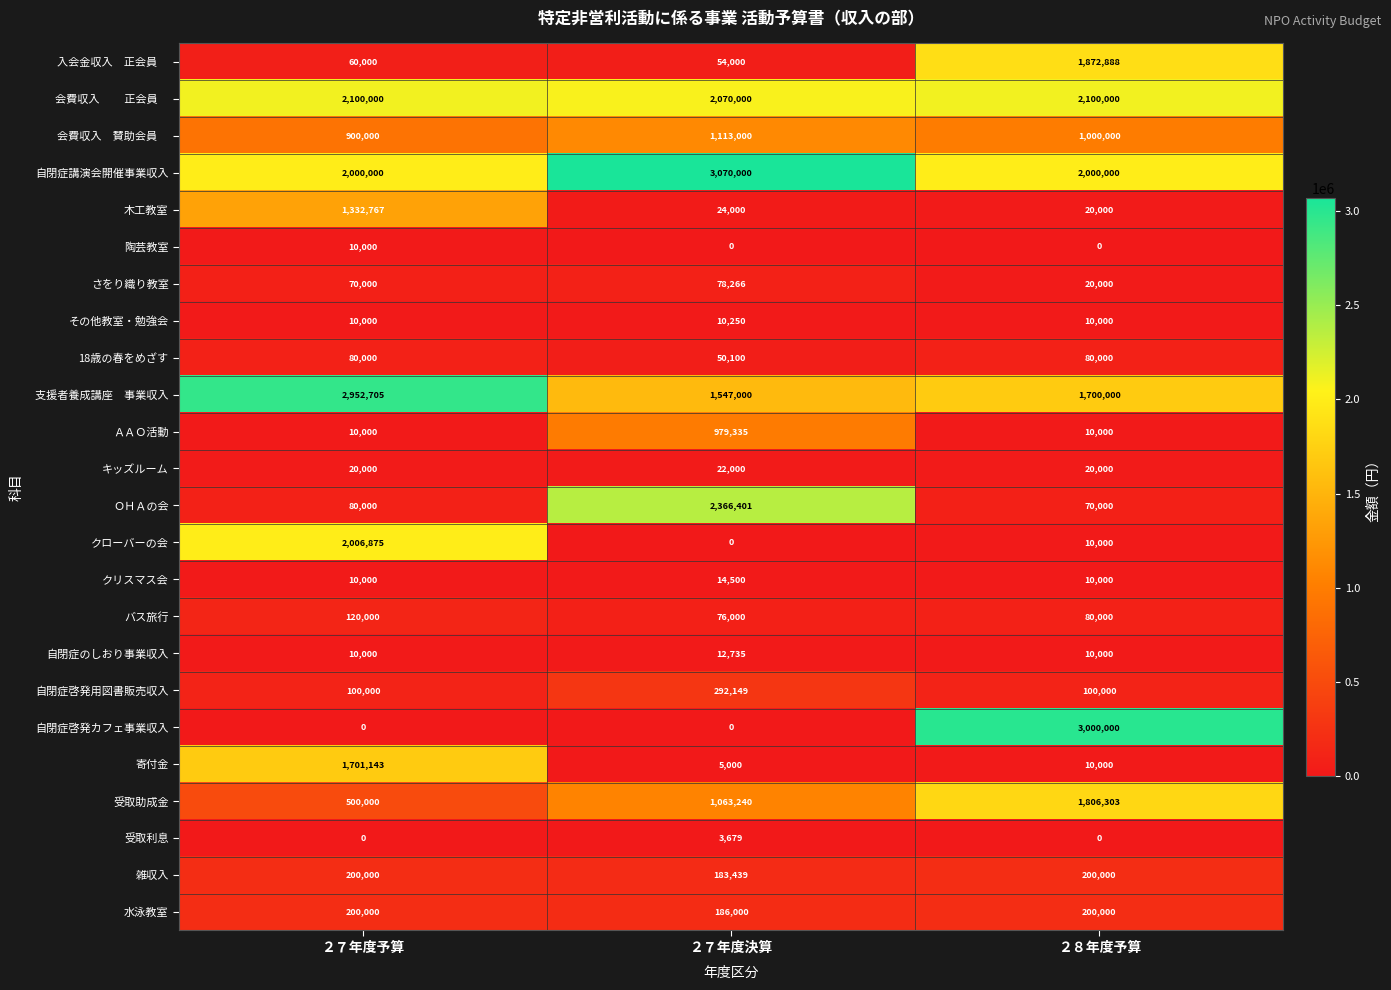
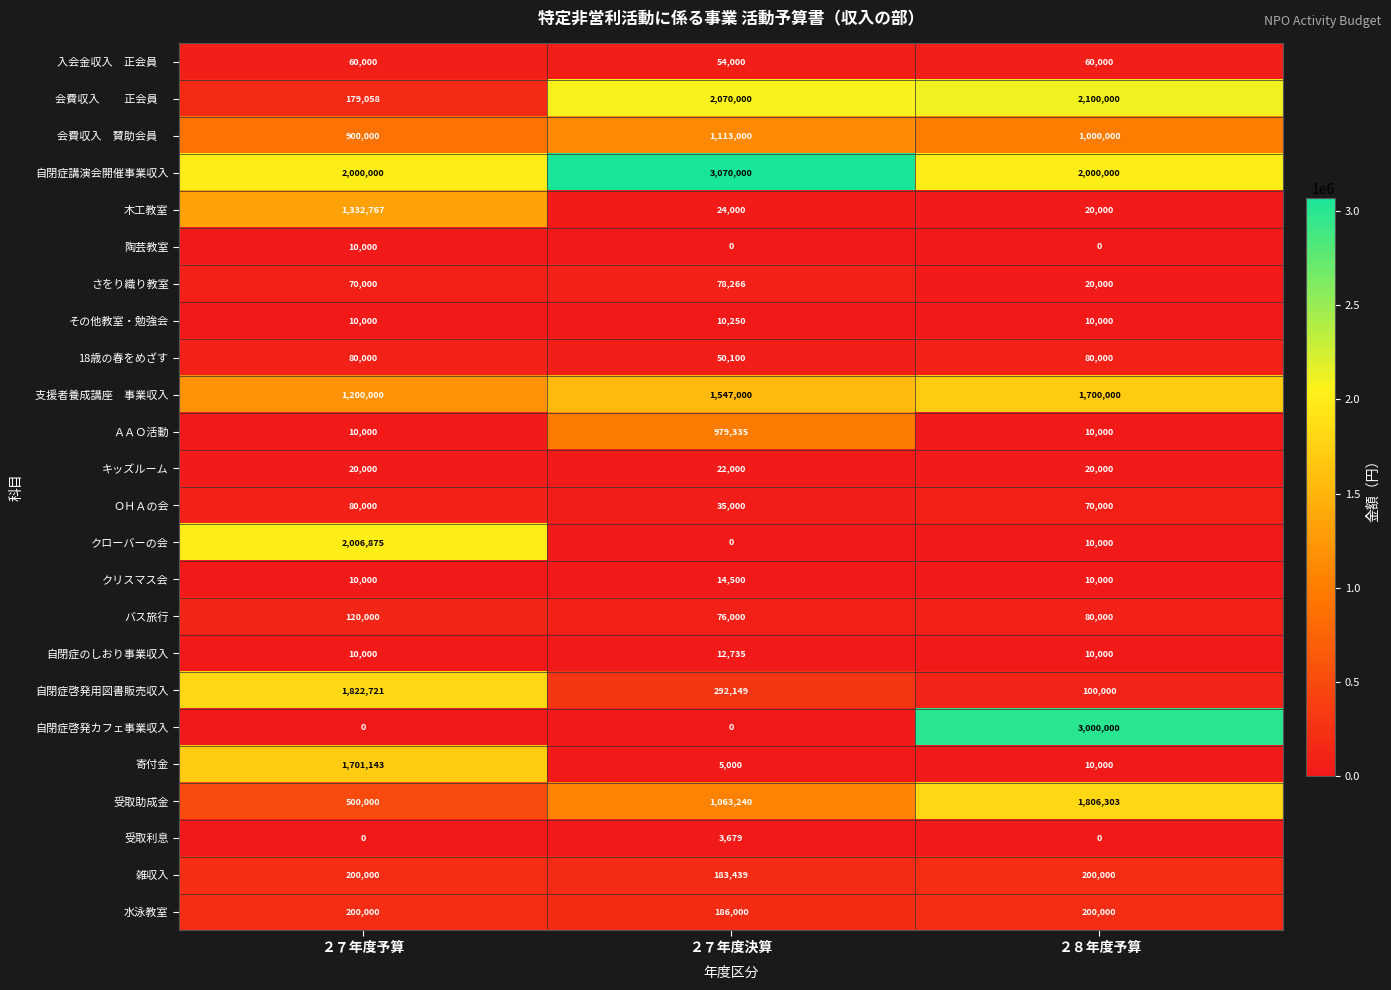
  {
    "入会金収入 正会員": {
      "２７年度予算": "60,000",
      "２７年度決算": "54,000",
-     "２８年度予算": "1,872,888"
+     "２８年度予算": "60,000"
    },
    "会費収入 正会員": {
-     "２７年度予算": "2,100,000",
+     "２７年度予算": "179,058",
      "２７年度決算": "2,070,000",
      "２８年度予算": "2,100,000"
    },
    "会費収入 賛助会員": {
      "２７年度予算": "900,000",
      "２７年度決算": "1,113,000",
      "２８年度予算": "1,000,000"
    },
    "自閉症講演会開催事業収入": {
      "２７年度予算": "2,000,000",
      "２７年度決算": "3,070,000",
      "２８年度予算": "2,000,000"
    },
    "木工教室": {
      "２７年度予算": "1,332,767",
      "２７年度決算": "24,000",
      "２８年度予算": "20,000"
    },
    "陶芸教室": {
      "２７年度予算": "10,000",
      "２７年度決算": "0",
      "２８年度予算": "0"
    },
    "さをり織り教室": {
      "２７年度予算": "70,000",
      "２７年度決算": "78,266",
      "２８年度予算": "20,000"
    },
    "その他教室・勉強会": {
      "２７年度予算": "10,000",
      "２７年度決算": "10,250",
      "２８年度予算": "10,000"
    },
    "18歳の春をめざす": {
      "２７年度予算": "80,000",
      "２７年度決算": "50,100",
      "２８年度予算": "80,000"
    },
    "支援者養成講座 事業収入": {
-     "２７年度予算": "2,952,705",
+     "２７年度予算": "1,200,000",
      "２７年度決算": "1,547,000",
      "２８年度予算": "1,700,000"
    },
    "ＡＡＯ活動": {
      "２７年度予算": "10,000",
      "２７年度決算": "979,335",
      "２８年度予算": "10,000"
    },
    "キッズルーム": {
      "２７年度予算": "20,000",
      "２７年度決算": "22,000",
      "２８年度予算": "20,000"
    },
    "ＯＨＡの会": {
      "２７年度予算": "80,000",
-     "２７年度決算": "2,366,401",
+     "２７年度決算": "35,000",
      "２８年度予算": "70,000"
    },
    "クローバーの会": {
      "２７年度予算": "2,006,875",
      "２７年度決算": "0",
      "２８年度予算": "10,000"
    },
    "クリスマス会": {
      "２７年度予算": "10,000",
      "２７年度決算": "14,500",
      "２８年度予算": "10,000"
    },
    "バス旅行": {
      "２７年度予算": "120,000",
      "２７年度決算": "76,000",
      "２８年度予算": "80,000"
    },
    "自閉症のしおり事業収入": {
      "２７年度予算": "10,000",
      "２７年度決算": "12,735",
      "２８年度予算": "10,000"
    },
    "自閉症啓発用図書販売収入": {
-     "２７年度予算": "100,000",
+     "２７年度予算": "1,822,721",
      "２７年度決算": "292,149",
      "２８年度予算": "100,000"
    },
    "自閉症啓発カフェ事業収入": {
      "２７年度予算": "0",
      "２７年度決算": "0",
      "２８年度予算": "3,000,000"
    },
    "寄付金": {
      "２７年度予算": "1,701,143",
      "２７年度決算": "5,000",
      "２８年度予算": "10,000"
    },
    "受取助成金": {
      "２７年度予算": "500,000",
      "２７年度決算": "1,063,240",
      "２８年度予算": "1,806,303"
    },
    "受取利息": {
      "２７年度予算": "0",
      "２７年度決算": "3,679",
      "２８年度予算": "0"
    },
    "雑収入": {
      "２７年度予算": "200,000",
      "２７年度決算": "183,439",
      "２８年度予算": "200,000"
    },
    "水泳教室": {
      "２７年度予算": "200,000",
      "２７年度決算": "186,000",
      "２８年度予算": "200,000"
    }
  }
